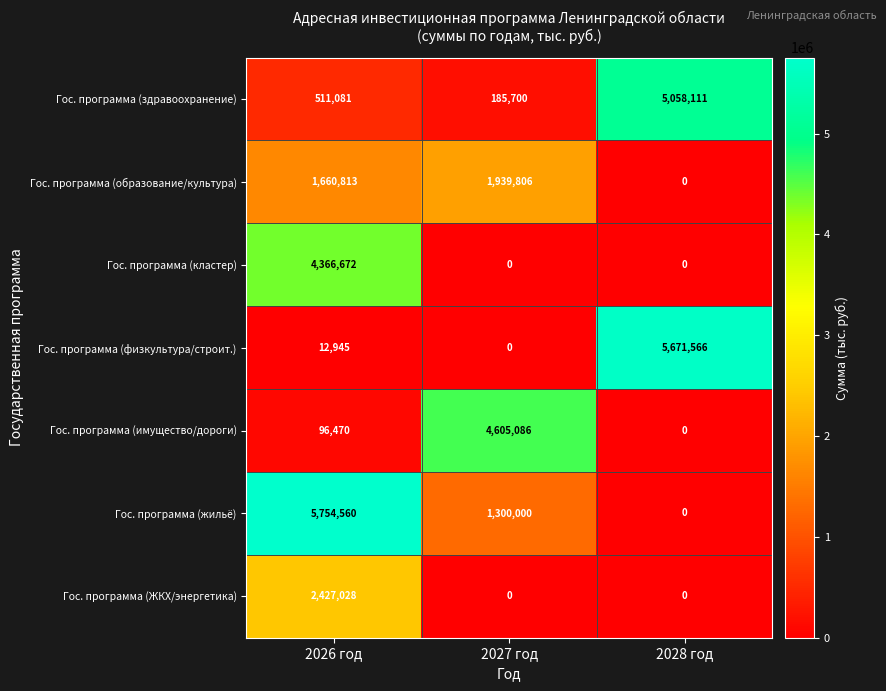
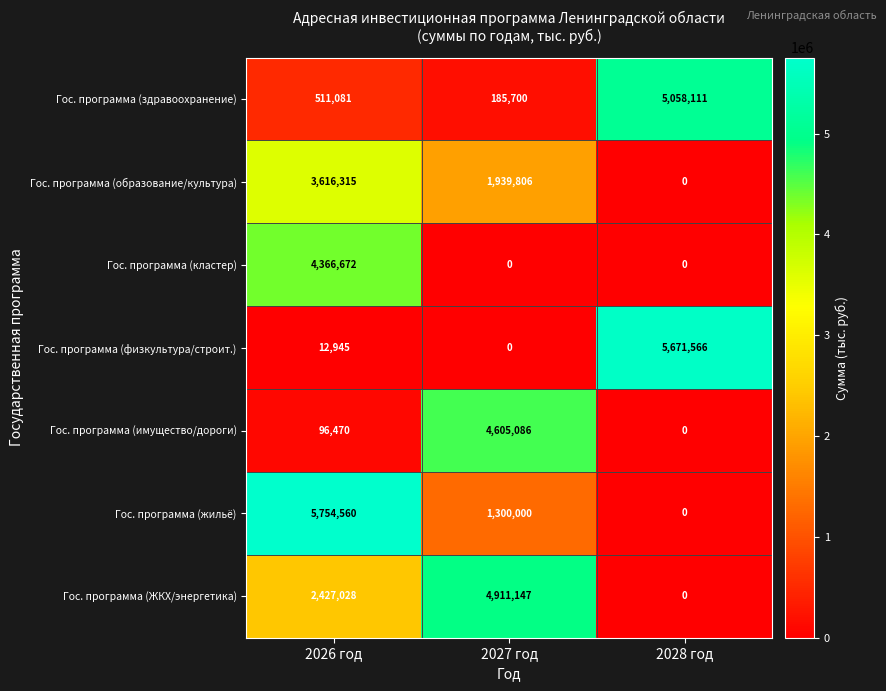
  {
    "Гос. программа (здравоохранение)": {
      "2026 год": "511,081",
      "2027 год": "185,700",
      "2028 год": "5,058,111"
    },
    "Гос. программа (образование/культура)": {
-     "2026 год": "1,660,813",
+     "2026 год": "3,616,315",
      "2027 год": "1,939,806",
      "2028 год": "0"
    },
    "Гос. программа (кластер)": {
      "2026 год": "4,366,672",
      "2027 год": "0",
      "2028 год": "0"
    },
    "Гос. программа (физкультура/строит.)": {
      "2026 год": "12,945",
      "2027 год": "0",
      "2028 год": "5,671,566"
    },
    "Гос. программа (имущество/дороги)": {
      "2026 год": "96,470",
      "2027 год": "4,605,086",
      "2028 год": "0"
    },
    "Гос. программа (жильё)": {
      "2026 год": "5,754,560",
      "2027 год": "1,300,000",
      "2028 год": "0"
    },
    "Гос. программа (ЖКХ/энергетика)": {
      "2026 год": "2,427,028",
-     "2027 год": "0",
+     "2027 год": "4,911,147",
      "2028 год": "0"
    }
  }
